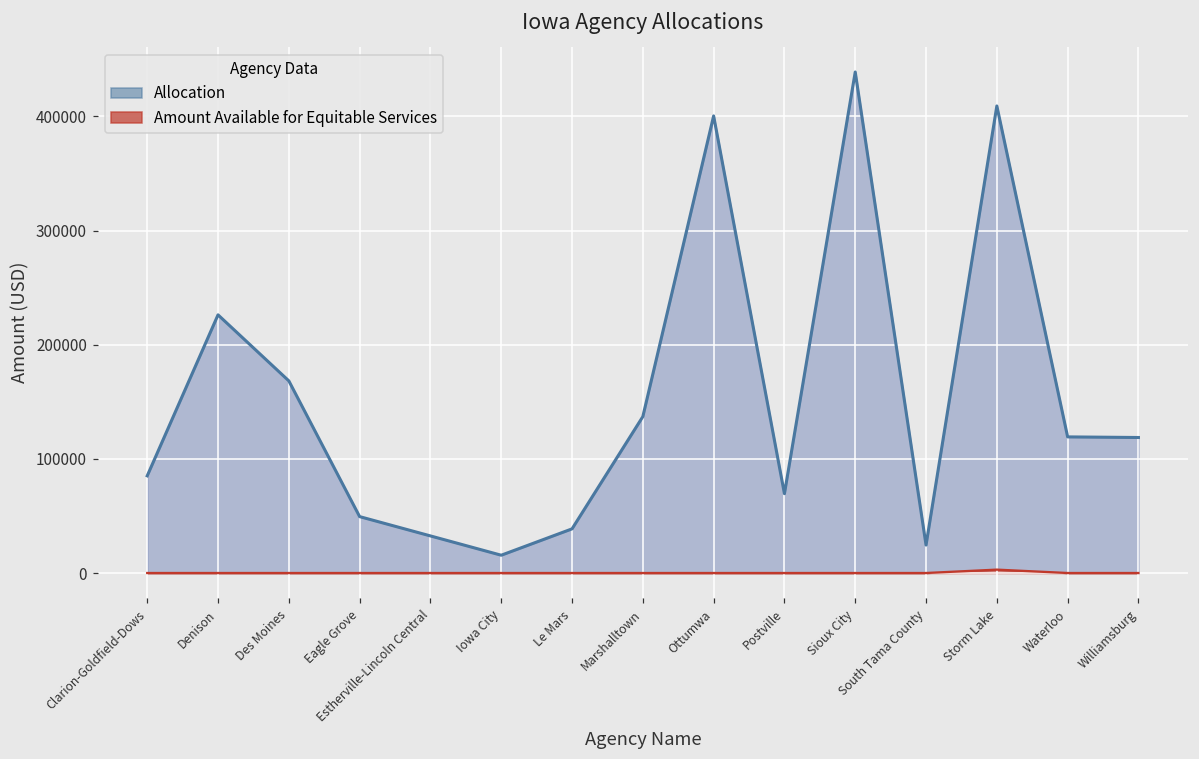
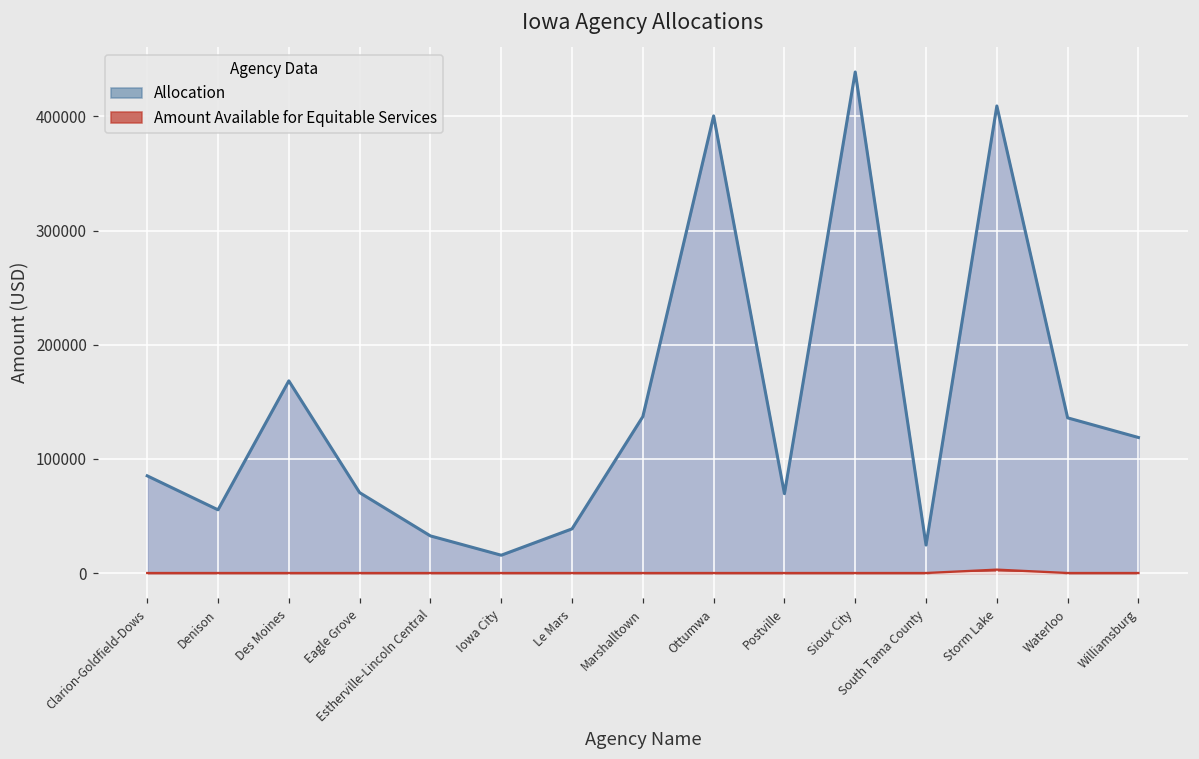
  {
    "Allocation": {
      "Clarion-Goldfield-Dows": 85000,
-     "Denison": 226000,
+     "Denison": 55000,
      "Des Moines": 168000,
-     "Eagle Grove": 49000,
+     "Eagle Grove": 70000,
      "Estherville-Lincoln Central": 32000,
      "Iowa City": 16000,
      "Le Mars": 39000,
      "Marshalltown": 137000,
      "Ottumwa": 400000,
      "Postville": 69000,
      "Sioux City": 439000,
      "South Tama County": 24000,
      "Storm Lake": 409000,
-     "Waterloo": 119000,
+     "Waterloo": 136000,
      "Williamsburg": 119000
    },
    "Amount Available for Equitable Services": {
      "Clarion-Goldfield-Dows": 0,
      "Denison": 0,
      "Des Moines": 0,
      "Eagle Grove": 0,
      "Estherville-Lincoln Central": 0,
      "Iowa City": 0,
      "Le Mars": 0,
      "Marshalltown": 0,
      "Ottumwa": 0,
      "Postville": 0,
      "Sioux City": 0,
      "South Tama County": 0,
      "Storm Lake": 3000,
      "Waterloo": 0,
      "Williamsburg": 0
    }
  }
